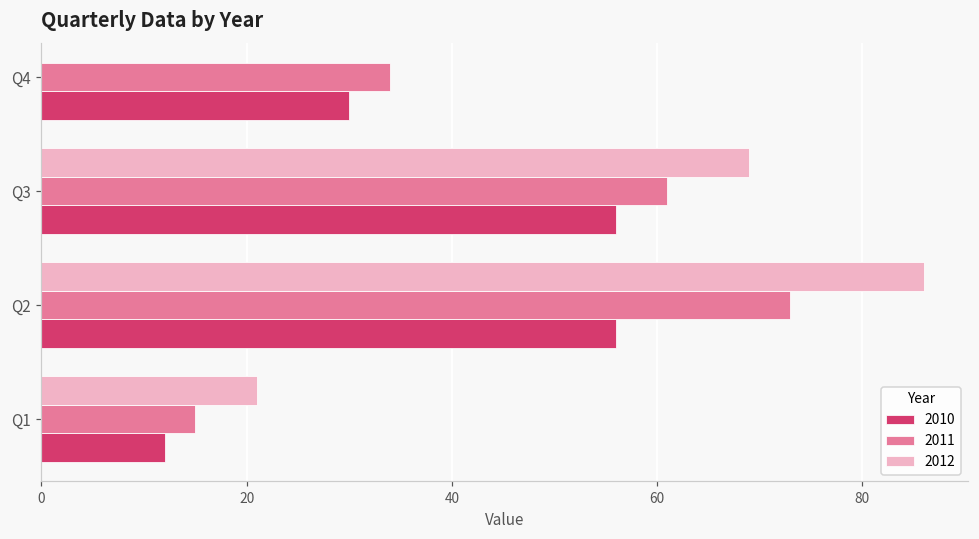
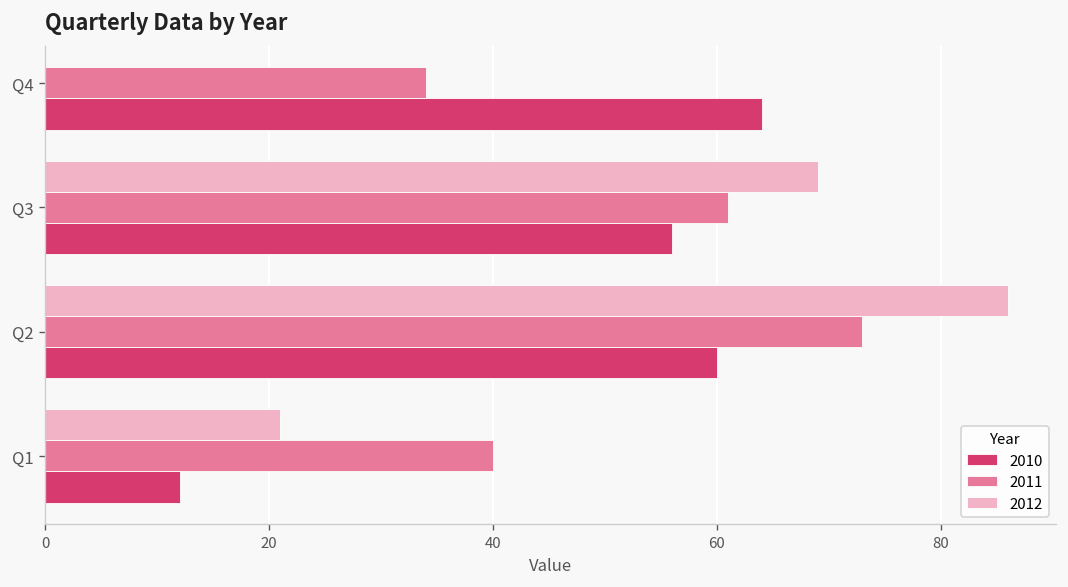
  {
    "2010": {
-     "Q4": 30,
+     "Q4": 64,
      "Q3": 56,
-     "Q2": 56,
+     "Q2": 60,
      "Q1": 12
    },
    "2011": {
      "Q4": 34,
      "Q3": 61,
      "Q2": 73,
-     "Q1": 15
+     "Q1": 40
    }
  }
